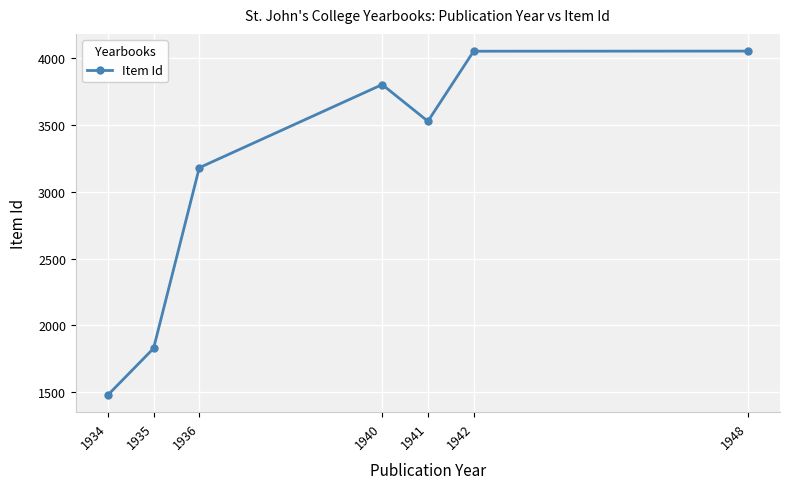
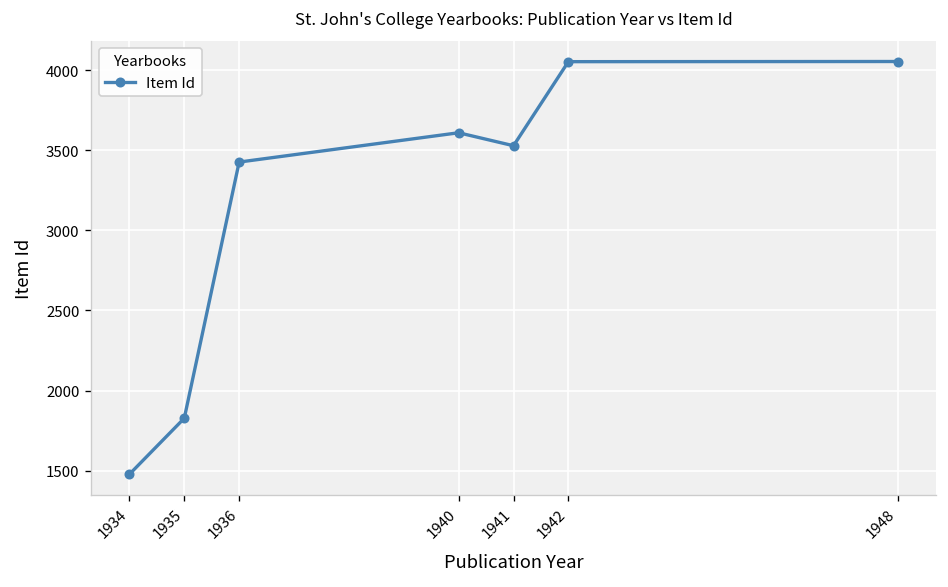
  {
    "1934": 1480,
    "1935": 1830,
-   "1936": 3180,
-   "1940": 3800,
+   "1936": 3430,
+   "1940": 3610,
    "1941": 3530,
    "1942": 4050,
    "1948": 4060
  }
